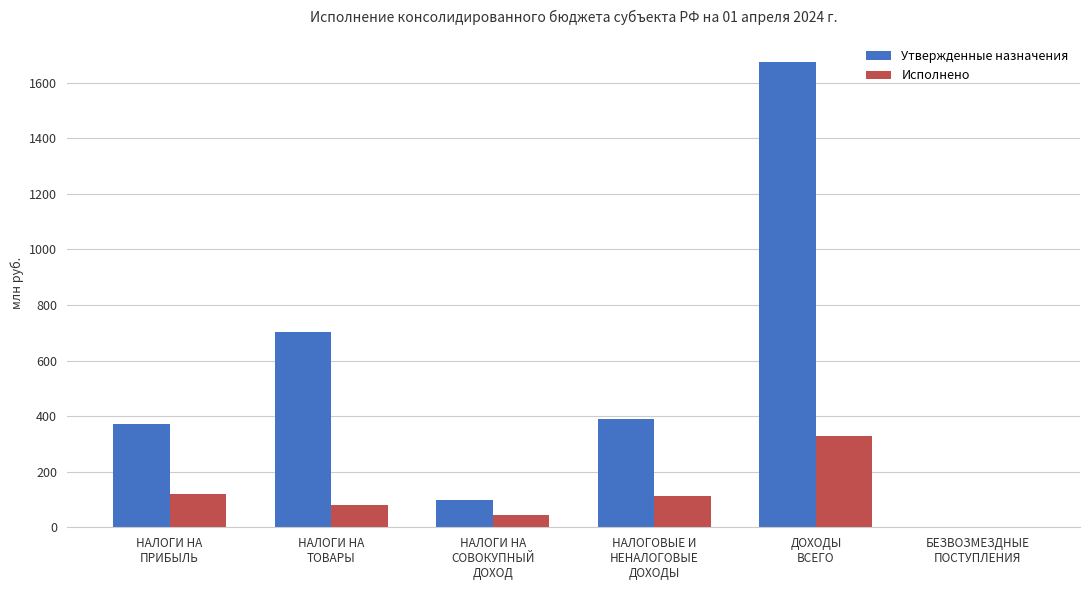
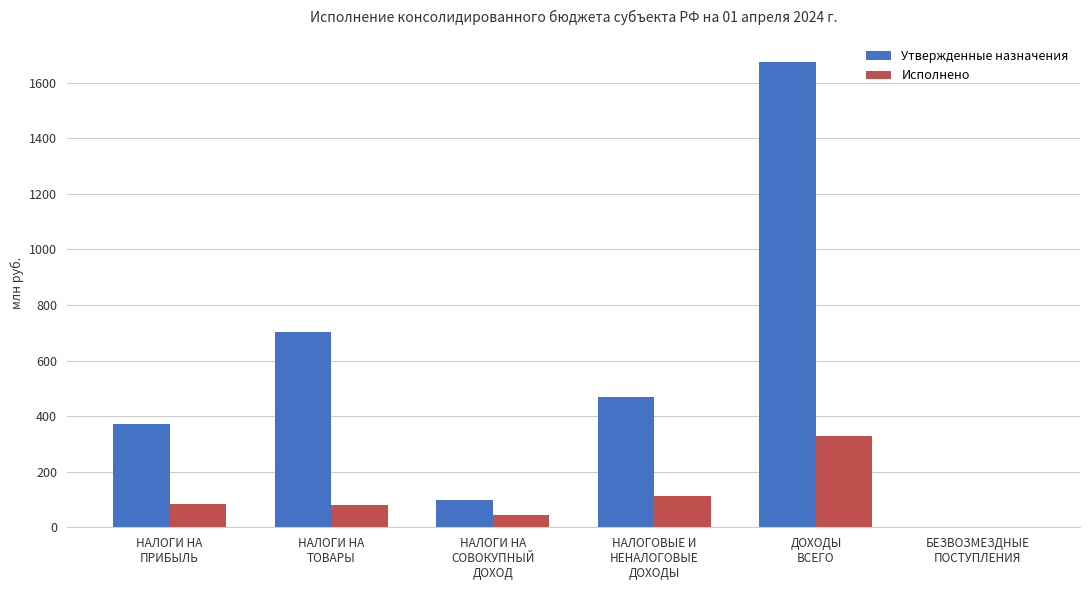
  {
    "Утвержденные назначения": {
      "НАЛОГИ НА ПРИБЫЛЬ": 370,
      "НАЛОГИ НА ТОВАРЫ": 700,
      "НАЛОГИ НА СОВОКУПНЫЙ ДОХОД": 100,
-     "НАЛОГОВЫЕ И НЕНАЛОГОВЫЕ ДОХОДЫ": 390,
+     "НАЛОГОВЫЕ И НЕНАЛОГОВЫЕ ДОХОДЫ": 470,
      "ДОХОДЫ ВСЕГО": 1670,
      "БЕЗВОЗМЕЗДНЫЕ ПОСТУПЛЕНИЯ": 0
    },
    "Исполнено": {
-     "НАЛОГИ НА ПРИБЫЛЬ": 120,
+     "НАЛОГИ НА ПРИБЫЛЬ": 80,
      "НАЛОГИ НА ТОВАРЫ": 80,
      "НАЛОГИ НА СОВОКУПНЫЙ ДОХОД": 40,
      "НАЛОГОВЫЕ И НЕНАЛОГОВЫЕ ДОХОДЫ": 110,
      "ДОХОДЫ ВСЕГО": 330,
      "БЕЗВОЗМЕЗДНЫЕ ПОСТУПЛЕНИЯ": 0
    }
  }
